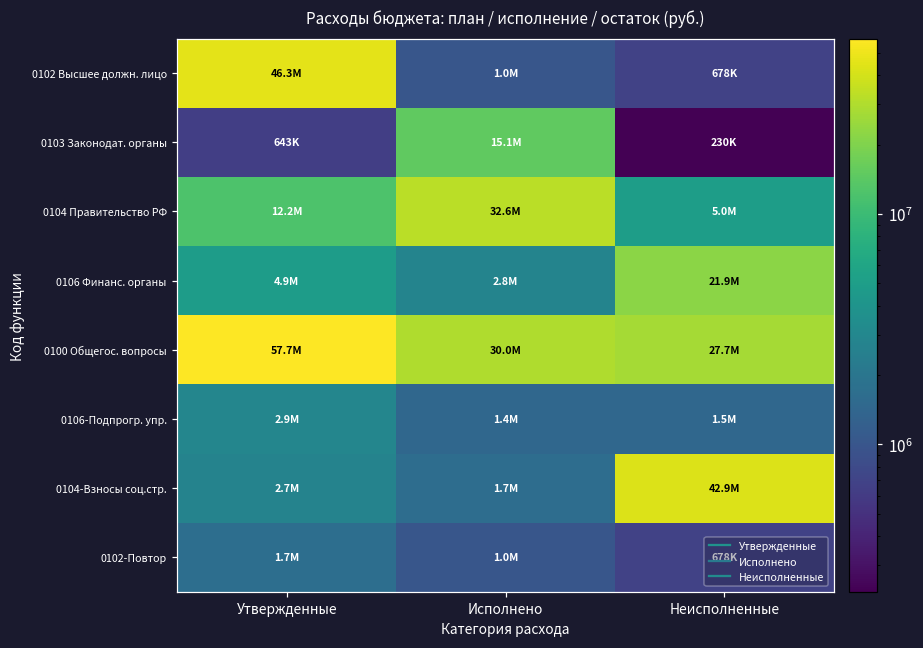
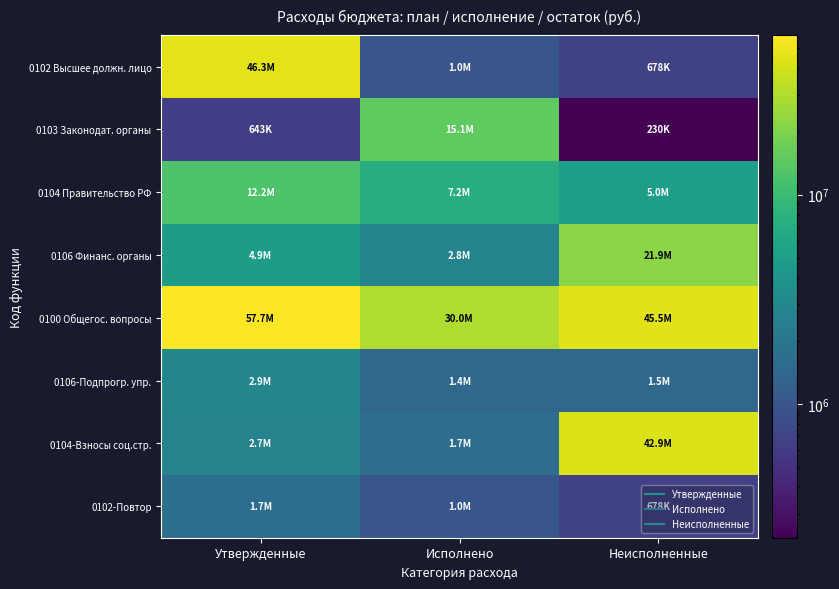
  {
    "0102 Высшее должн. лицо": {
      "Утвержденные": "46.3M",
      "Исполнено": "1.0M",
      "Неисполненные": "678K"
    },
    "0103 Законодат. органы": {
      "Утвержденные": "643K",
      "Исполнено": "15.1M",
      "Неисполненные": "230K"
    },
    "0104 Правительство РФ": {
      "Утвержденные": "12.2M",
-     "Исполнено": "32.6M",
+     "Исполнено": "7.2M",
      "Неисполненные": "5.0M"
    },
    "0106 Финанс. органы": {
      "Утвержденные": "4.9M",
      "Исполнено": "2.8M",
      "Неисполненные": "21.9M"
    },
    "0100 Общегос. вопросы": {
      "Утвержденные": "57.7M",
      "Исполнено": "30.0M",
-     "Неисполненные": "27.7M"
+     "Неисполненные": "45.5M"
    },
    "0106-Подпрогр. упр.": {
      "Утвержденные": "2.9M",
      "Исполнено": "1.4M",
      "Неисполненные": "1.5M"
    },
    "0104-Взносы соц.стр.": {
      "Утвержденные": "2.7M",
      "Исполнено": "1.7M",
      "Неисполненные": "42.9M"
    },
    "0102-Повтор": {
      "Утвержденные": "1.7M",
      "Исполнено": "1.0M"
    }
  }
